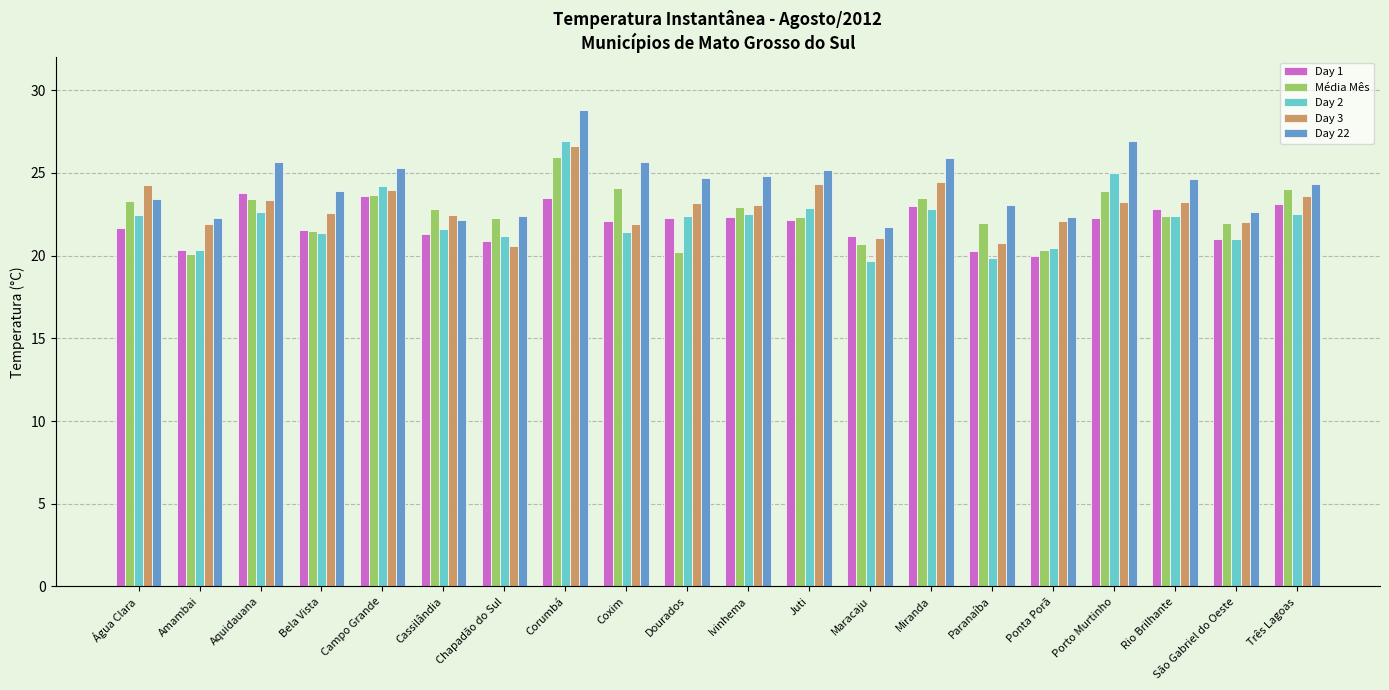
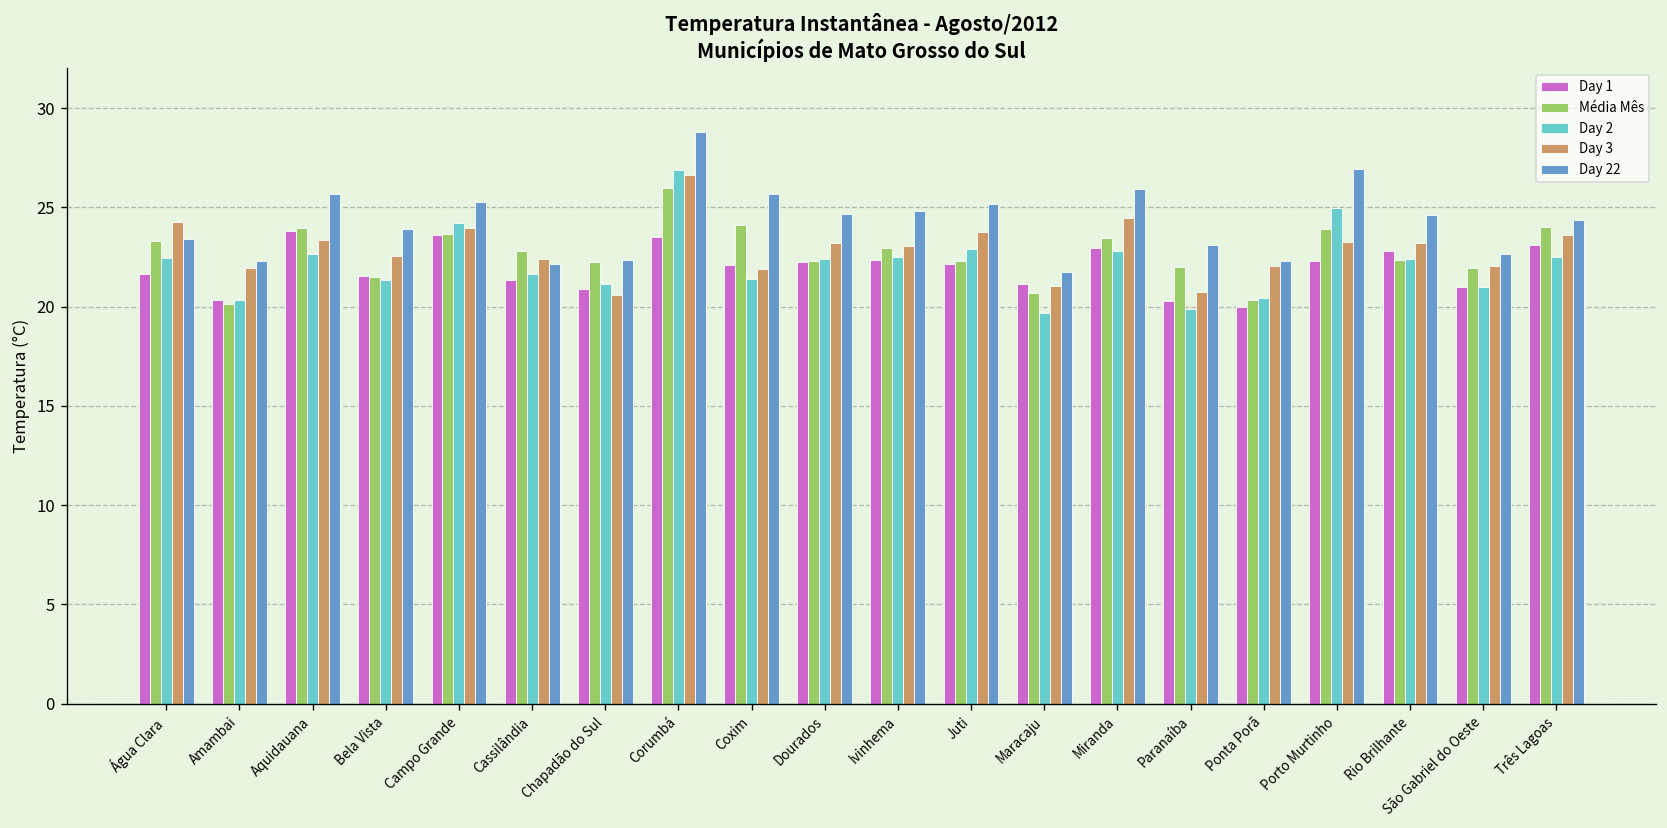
  {
    "Day 1": {
      "Água Clara": 21.7,
      "Amambai": 20.3,
      "Aquidauana": 23.8,
      "Bela Vista": 21.5,
      "Campo Grande": 23.6,
      "Cassilândia": 21.3,
      "Chapadão do Sul": 20.9,
      "Corumbá": 23.5,
      "Coxim": 22.1,
      "Dourados": 22.2,
      "Ivinhema": 22.4,
      "Juti": 22.2,
      "Maracaju": 21.2,
      "Miranda": 23.0,
      "Paranaíba": 20.3,
      "Ponta Porã": 20.0,
      "Porto Murtinho": 22.3,
      "Rio Brilhante": 22.8,
      "São Gabriel do Oeste": 21.0,
      "Três Lagoas": 23.1
    },
    "Média Mês": {
      "Água Clara": 23.3,
      "Amambai": 20.1,
-     "Aquidauana": 23.4,
+     "Aquidauana": 24.0,
      "Bela Vista": 21.5,
      "Campo Grande": 23.7,
      "Cassilândia": 22.8,
      "Chapadão do Sul": 22.3,
      "Corumbá": 26.0,
      "Coxim": 24.1,
-     "Dourados": 20.2,
+     "Dourados": 22.3,
      "Ivinhema": 22.9,
      "Juti": 22.3,
      "Maracaju": 20.7,
      "Miranda": 23.5,
      "Paranaíba": 22.0,
      "Ponta Porã": 20.3,
      "Porto Murtinho": 23.9,
      "Rio Brilhante": 22.4,
      "São Gabriel do Oeste": 22.0,
      "Três Lagoas": 24.0
    },
    "Day 3": {
      "Água Clara": 24.3,
      "Amambai": 21.9,
      "Aquidauana": 23.4,
      "Bela Vista": 22.6,
      "Campo Grande": 24.0,
      "Cassilândia": 22.4,
      "Chapadão do Sul": 20.6,
      "Corumbá": 26.6,
      "Coxim": 21.9,
      "Dourados": 23.2,
      "Ivinhema": 23.1,
-     "Juti": 24.3,
+     "Juti": 23.8,
      "Maracaju": 21.0,
      "Miranda": 24.5,
      "Paranaíba": 20.8,
      "Ponta Porã": 22.1,
      "Porto Murtinho": 23.3,
      "Rio Brilhante": 23.2,
      "São Gabriel do Oeste": 22.1,
      "Três Lagoas": 23.6
    }
  }
